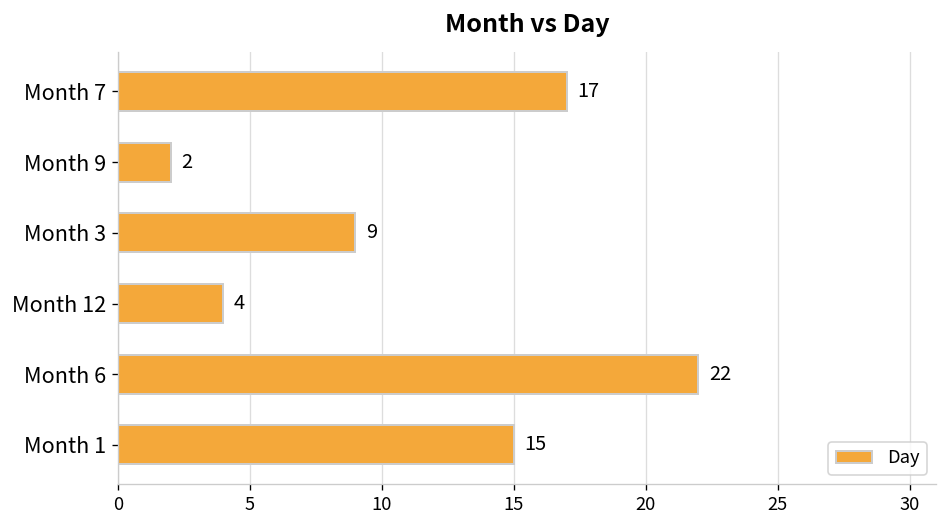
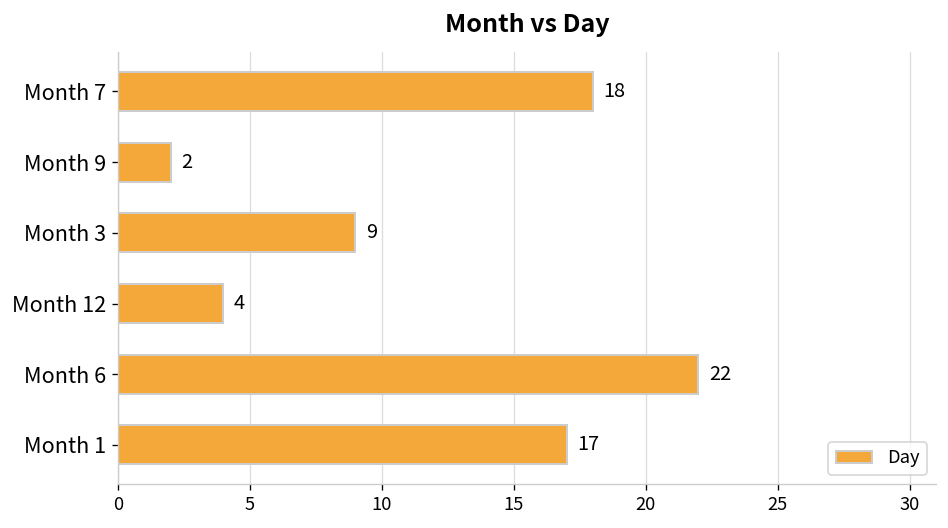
  {
-   "Month 7": 17,
+   "Month 7": 18,
    "Month 9": 2,
    "Month 3": 9,
    "Month 12": 4,
    "Month 6": 22,
-   "Month 1": 15
+   "Month 1": 17
  }
